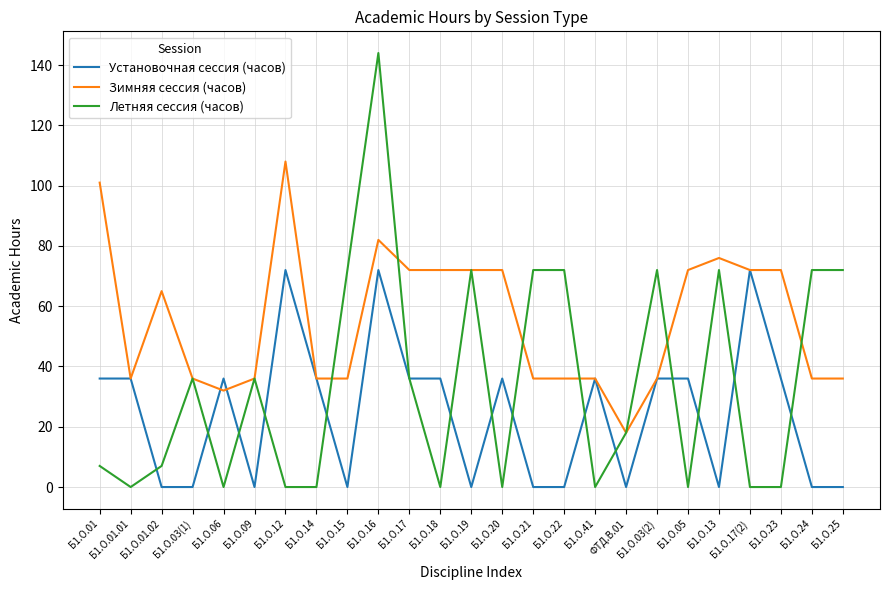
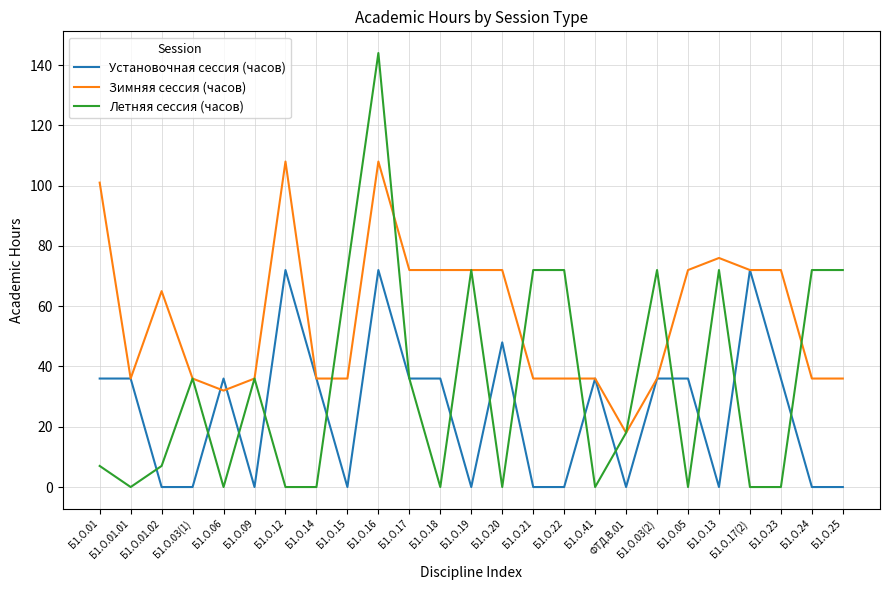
  {
    "Установочная сессия (часов)": {
      "Б1.О.01": 36,
      "Б1.О.01.02": 0,
      "Б1.О.03(1)": 0,
      "Б1.О.06": 36,
      "Б1.О.09": 0,
      "Б1.О.12": 72,
      "Б1.О.15": 0,
      "Б1.О.16": 72,
      "Б1.О.18": 36,
      "Б1.О.19": 0,
-     "Б1.О.20": 36,
+     "Б1.О.20": 48,
      "Б1.О.21": 0,
      "Б1.О.22": 0,
      "ФТД.В.01": 0,
      "Б1.О.05": 36,
      "Б1.О.13": 0,
      "Б1.О.23": 36,
      "Б1.О.24": 0,
      "Б1.О.25": 0
    },
    "Зимняя сессия (часов)": {
      "Б1.О.01": 101,
      "Б1.О.01.02": 65,
      "Б1.О.06": 32,
      "Б1.О.12": 108,
      "Б1.О.15": 36,
-     "Б1.О.16": 82,
+     "Б1.О.16": 108,
      "Б1.О.17": 72,
      "Б1.О.18": 72,
      "Б1.О.20": 72,
      "Б1.О.21": 36,
      "Б1.О.22": 36,
      "Б1.О.05": 72,
      "Б1.О.13": 76,
      "Б1.О.23": 72,
      "Б1.О.24": 36,
      "Б1.О.25": 36
    },
    "Летняя сессия (часов)": {
      "Б1.О.01": 7,
      "Б1.О.01.01": 0,
      "Б1.О.01.02": 7,
      "Б1.О.06": 0,
      "Б1.О.12": 0,
      "Б1.О.14": 0,
      "Б1.О.15": 72,
      "Б1.О.16": 144,
      "Б1.О.18": 0,
      "Б1.О.20": 0,
      "Б1.О.21": 72,
      "Б1.О.22": 72,
      "Б1.О.41": 0,
      "Б1.О.03(2)": 72,
      "Б1.О.05": 0,
      "Б1.О.13": 72,
      "Б1.О.17(2)": 0,
      "Б1.О.23": 0,
      "Б1.О.24": 72,
      "Б1.О.25": 72
    }
  }
